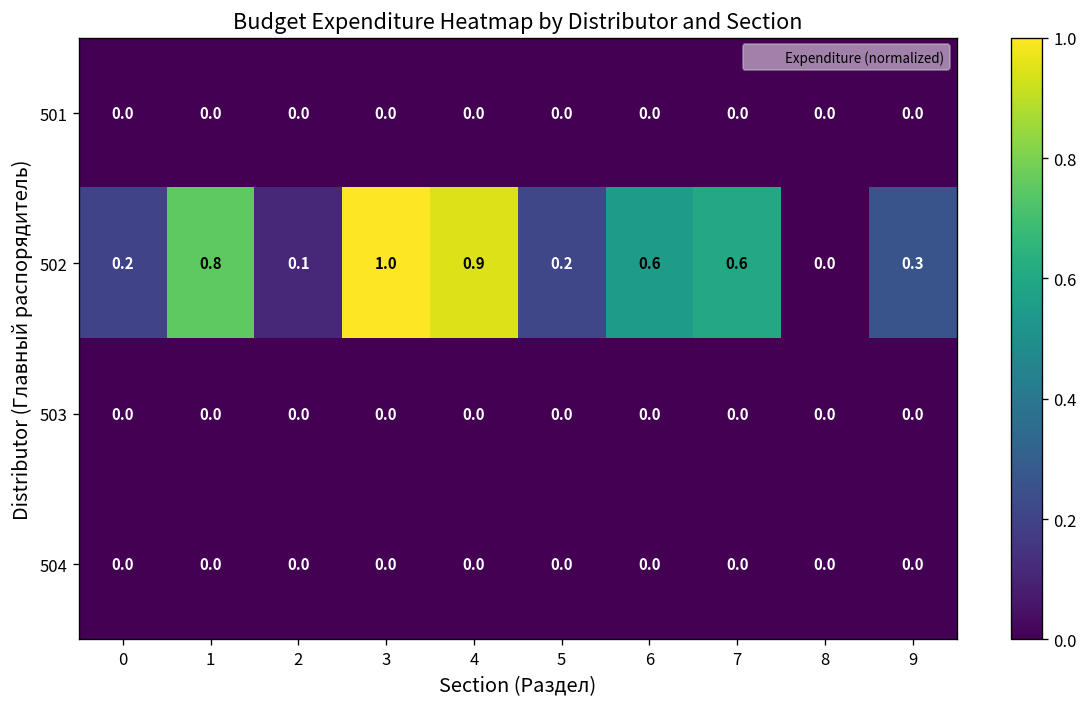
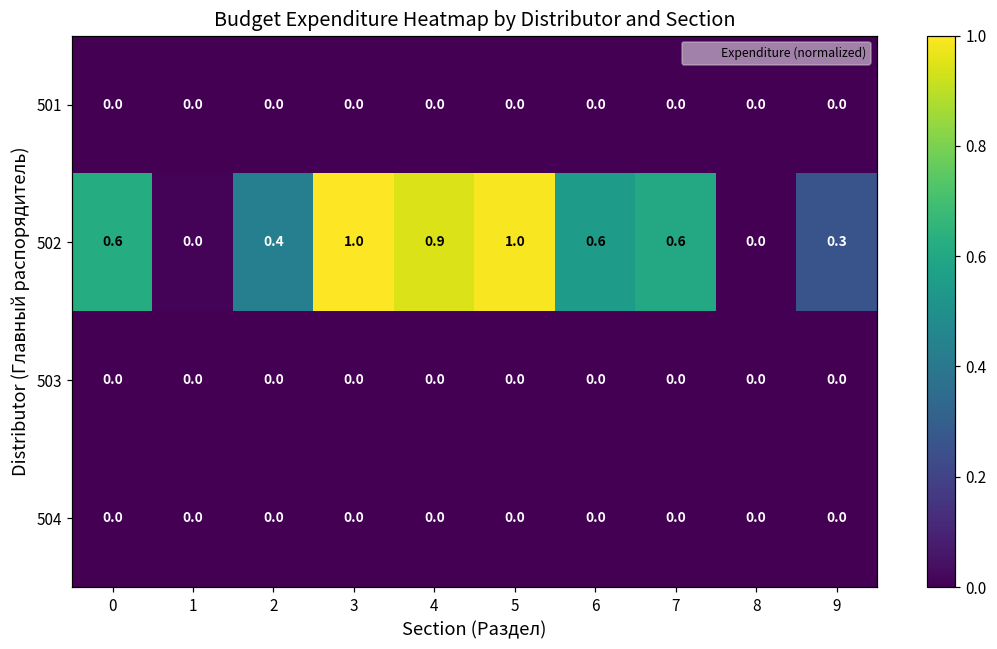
  {
    "501": {
      "0": 0.0,
      "1": 0.0,
      "2": 0.0,
      "3": 0.0,
      "4": 0.0,
      "5": 0.0,
      "6": 0.0,
      "7": 0.0,
      "8": 0.0,
      "9": 0.0
    },
    "502": {
-     "0": 0.2,
-     "1": 0.8,
-     "2": 0.1,
+     "0": 0.6,
+     "1": 0.0,
+     "2": 0.4,
      "3": 1.0,
      "4": 0.9,
-     "5": 0.2,
+     "5": 1.0,
      "6": 0.6,
      "7": 0.6,
      "8": 0.0,
      "9": 0.3
    },
    "503": {
      "0": 0.0,
      "1": 0.0,
      "2": 0.0,
      "3": 0.0,
      "4": 0.0,
      "5": 0.0,
      "6": 0.0,
      "7": 0.0,
      "8": 0.0,
      "9": 0.0
    },
    "504": {
      "0": 0.0,
      "1": 0.0,
      "2": 0.0,
      "3": 0.0,
      "4": 0.0,
      "5": 0.0,
      "6": 0.0,
      "7": 0.0,
      "8": 0.0,
      "9": 0.0
    }
  }
